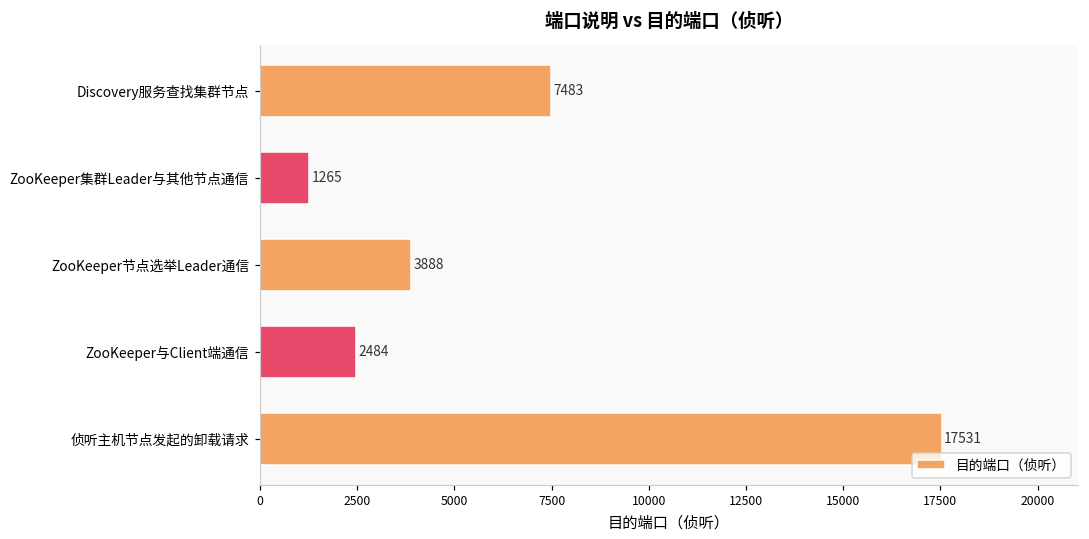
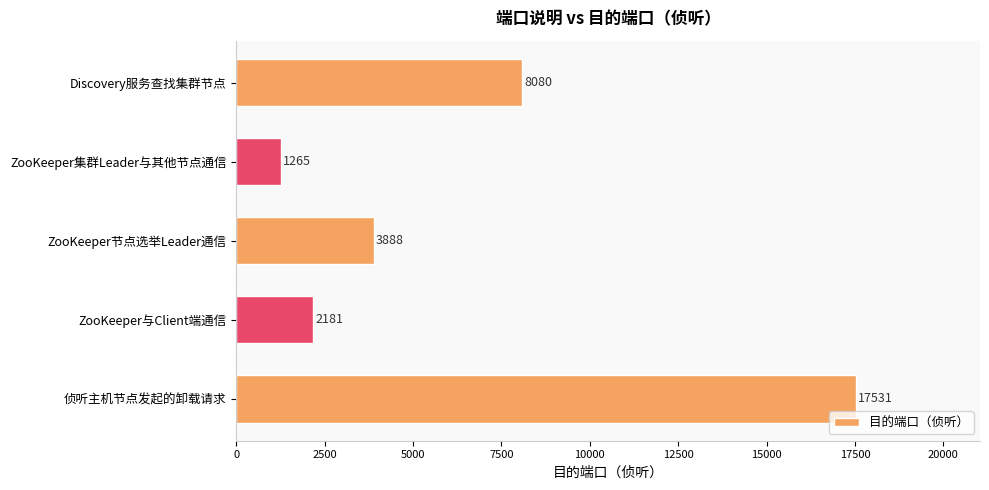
  {
-   "Discovery服务查找集群节点": 7483,
+   "Discovery服务查找集群节点": 8080,
    "ZooKeeper集群Leader与其他节点通信": 1265,
    "ZooKeeper节点选举Leader通信": 3888,
-   "ZooKeeper与Client端通信": 2484,
+   "ZooKeeper与Client端通信": 2181,
    "侦听主机节点发起的卸载请求": 17531
  }
